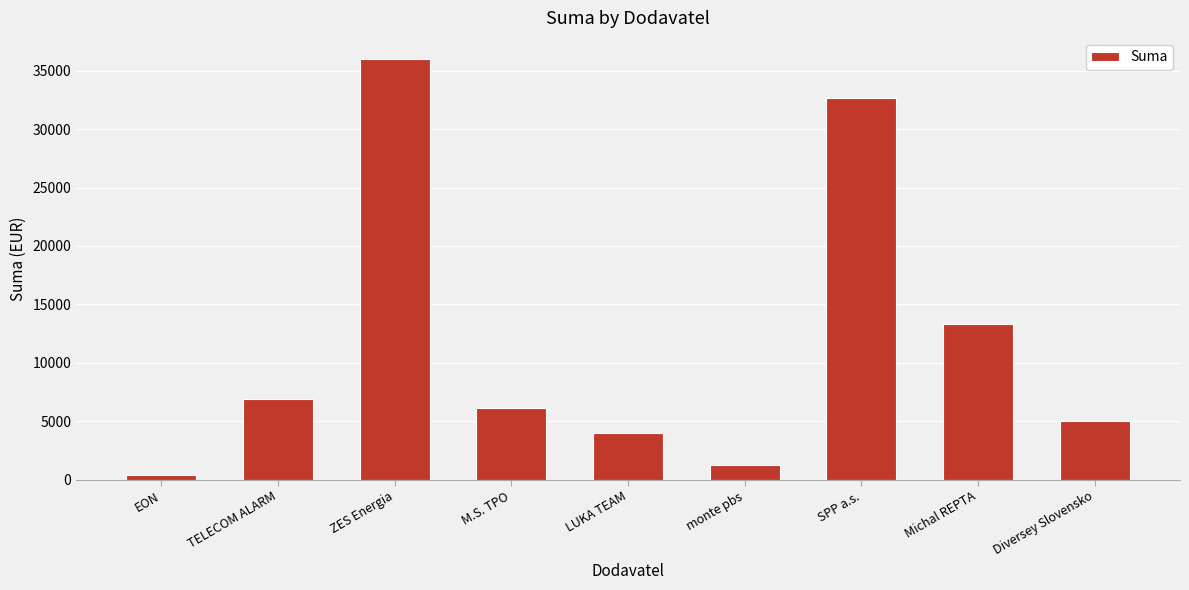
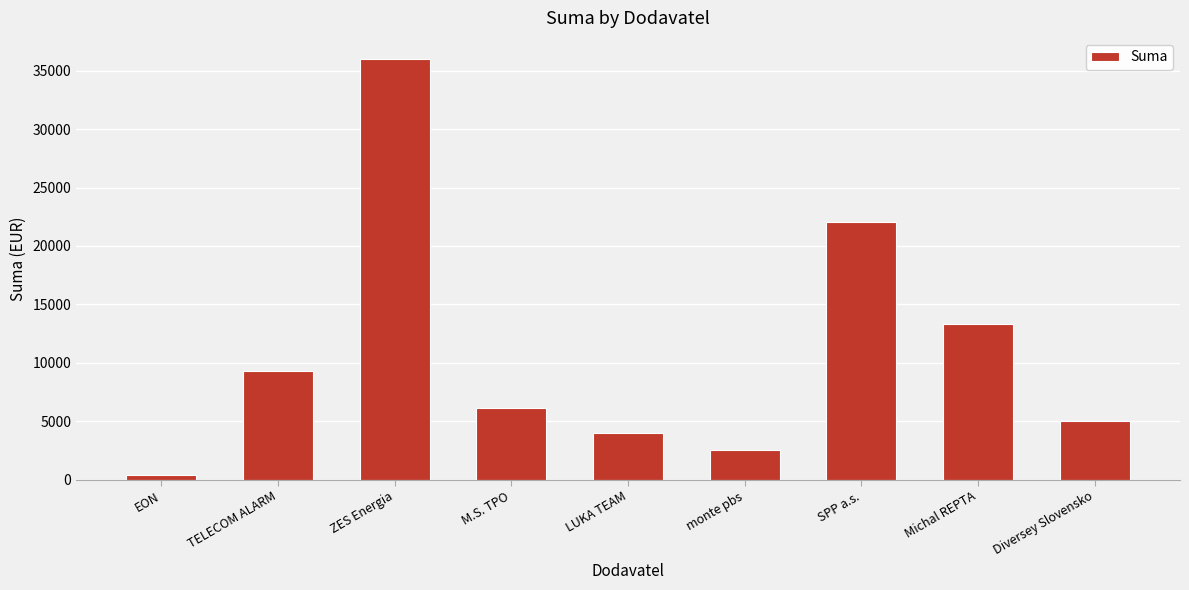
  {
    "EON": 400,
-   "TELECOM ALARM": 6900,
+   "TELECOM ALARM": 9300,
    "ZES Energia": 36000,
    "M.S. TPO": 6100,
    "LUKA TEAM": 4000,
-   "monte pbs": 1200,
-   "SPP a.s.": 32700,
+   "monte pbs": 2500,
+   "SPP a.s.": 22100,
    "Michal REPTA": 13300,
    "Diversey Slovensko": 5000
  }
